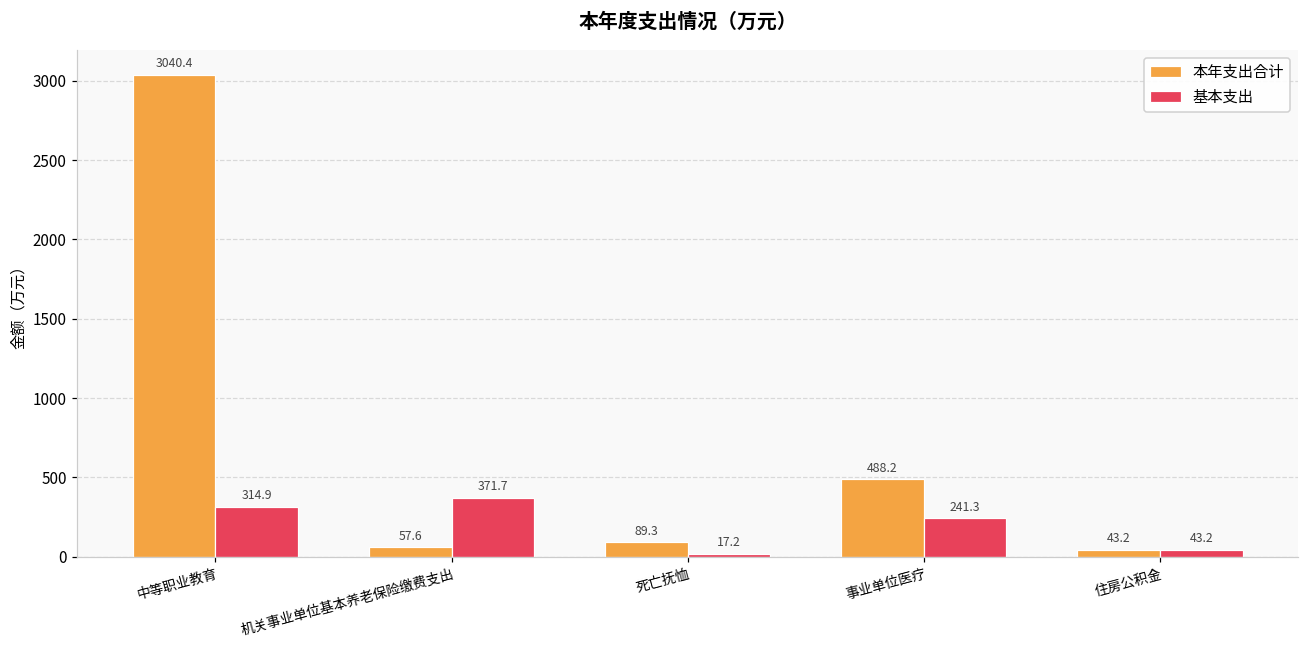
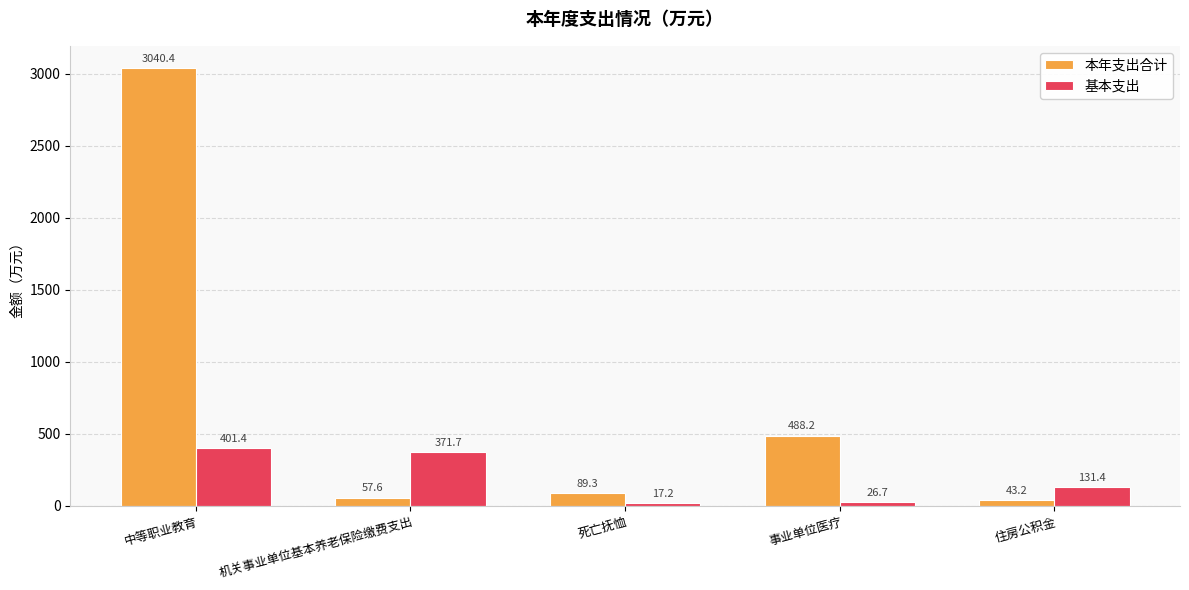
  {
    "本年支出合计": {
      "中等职业教育": 3040.4,
      "机关事业单位基本养老保险缴费支出": 57.6,
      "死亡抚恤": 89.3,
      "事业单位医疗": 488.2,
      "住房公积金": 43.2
    },
    "基本支出": {
-     "中等职业教育": 314.9,
+     "中等职业教育": 401.4,
      "机关事业单位基本养老保险缴费支出": 371.7,
      "死亡抚恤": 17.2,
-     "事业单位医疗": 241.3,
-     "住房公积金": 43.2
+     "事业单位医疗": 26.7,
+     "住房公积金": 131.4
    }
  }
